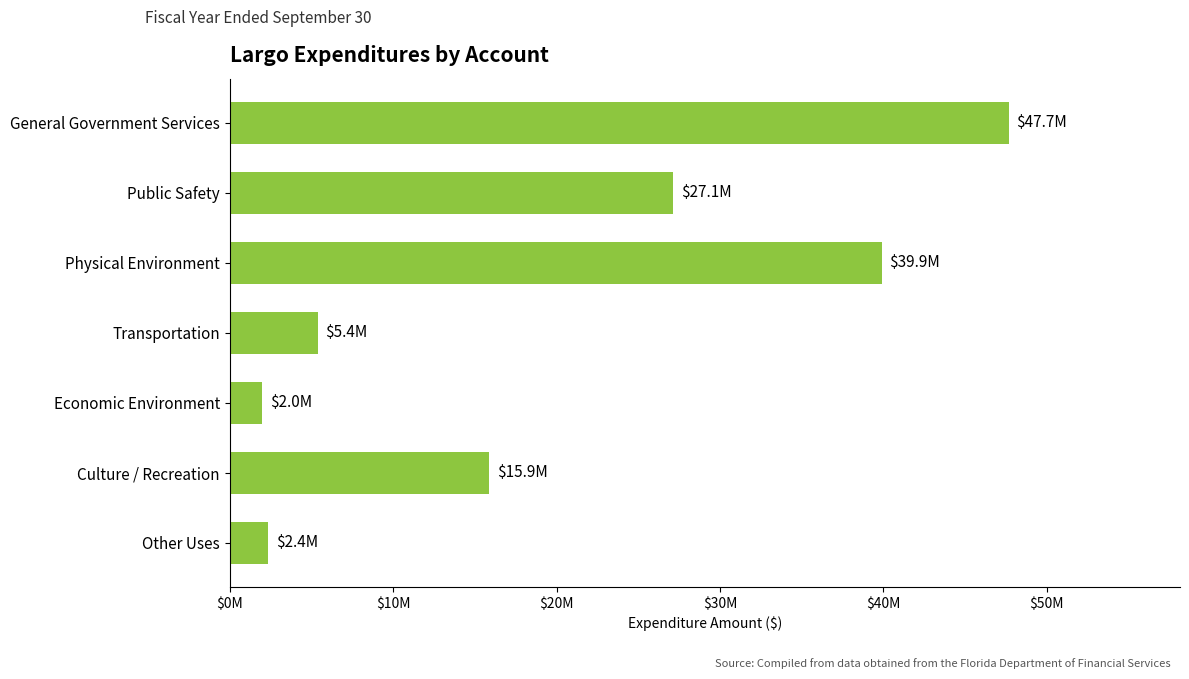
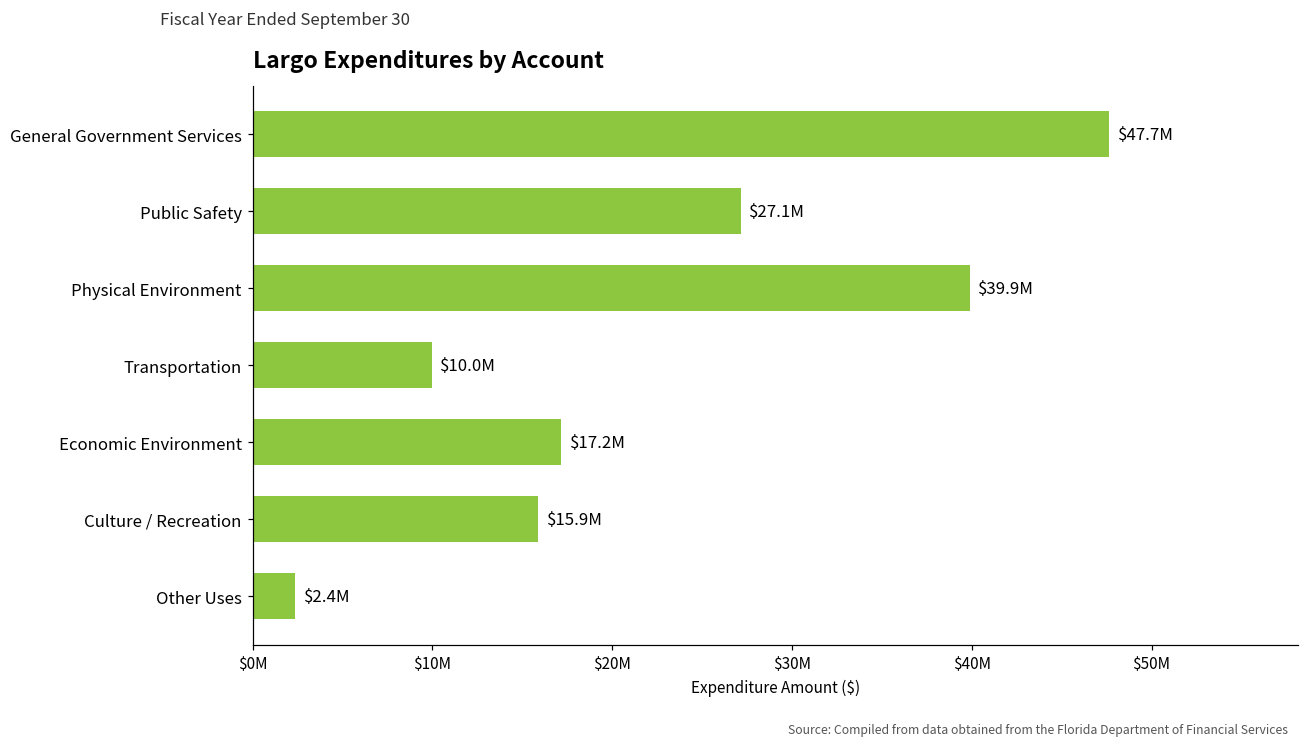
  {
    "General Government Services": "$47.7M",
    "Public Safety": "$27.1M",
    "Physical Environment": "$39.9M",
-   "Transportation": "$5.4M",
-   "Economic Environment": "$2.0M",
+   "Transportation": "$10.0M",
+   "Economic Environment": "$17.2M",
    "Culture / Recreation": "$15.9M",
    "Other Uses": "$2.4M"
  }
